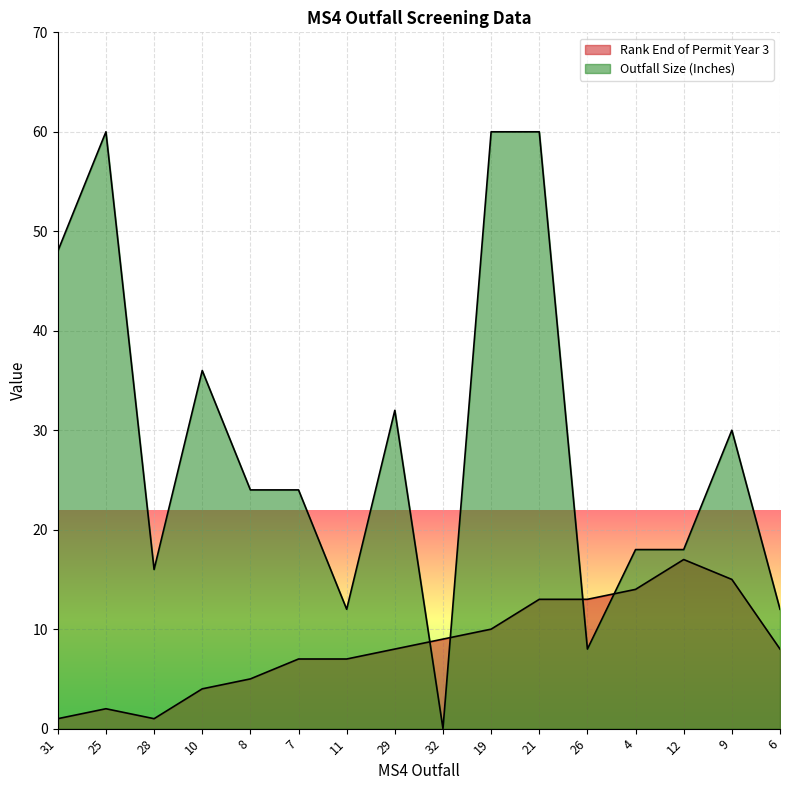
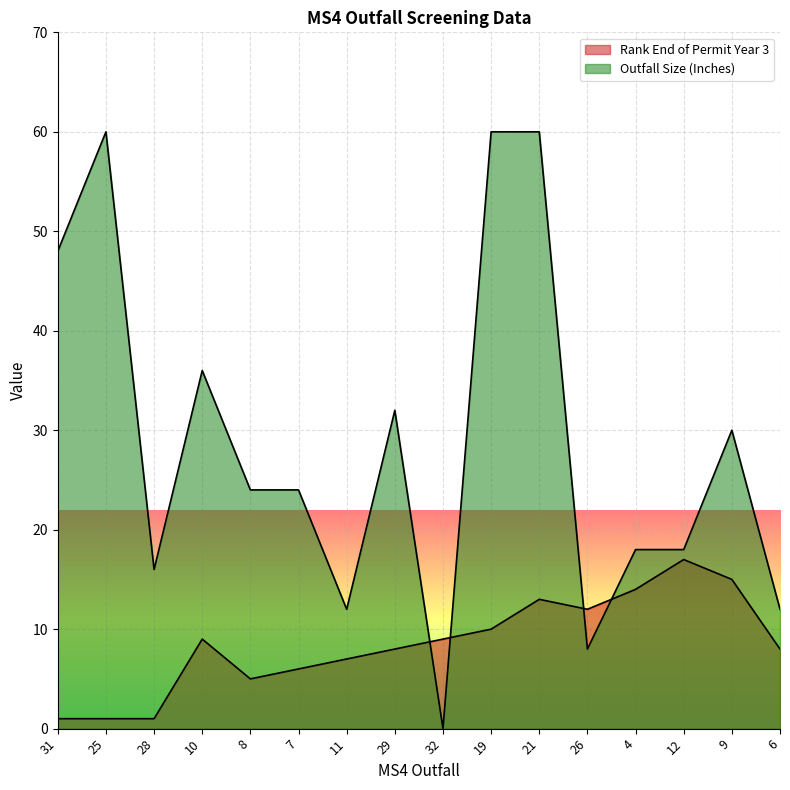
  {
    "Rank End of Permit Year 3": {
      "31": 1,
-     "25": 2,
+     "25": 1,
      "28": 1,
-     "10": 4,
+     "10": 9,
      "8": 5,
-     "7": 7,
+     "7": 6,
      "11": 7,
      "29": 8,
      "32": 9,
      "19": 10,
      "21": 13,
-     "26": 13,
+     "26": 12,
      "4": 14,
      "12": 17,
      "9": 15,
      "6": 8
    },
    "Outfall Size (Inches)": {
      "31": 48,
      "25": 60,
      "28": 16,
      "10": 36,
      "8": 24,
      "7": 24,
      "11": 12,
      "29": 32,
      "32": 0,
      "19": 60,
      "21": 60,
      "26": 8,
      "4": 18,
      "12": 18,
      "9": 30,
      "6": 12
    }
  }
